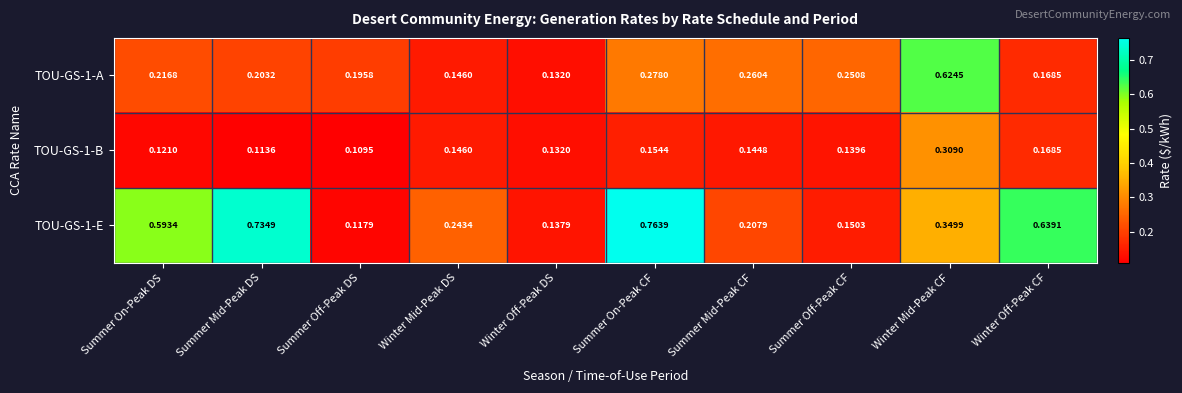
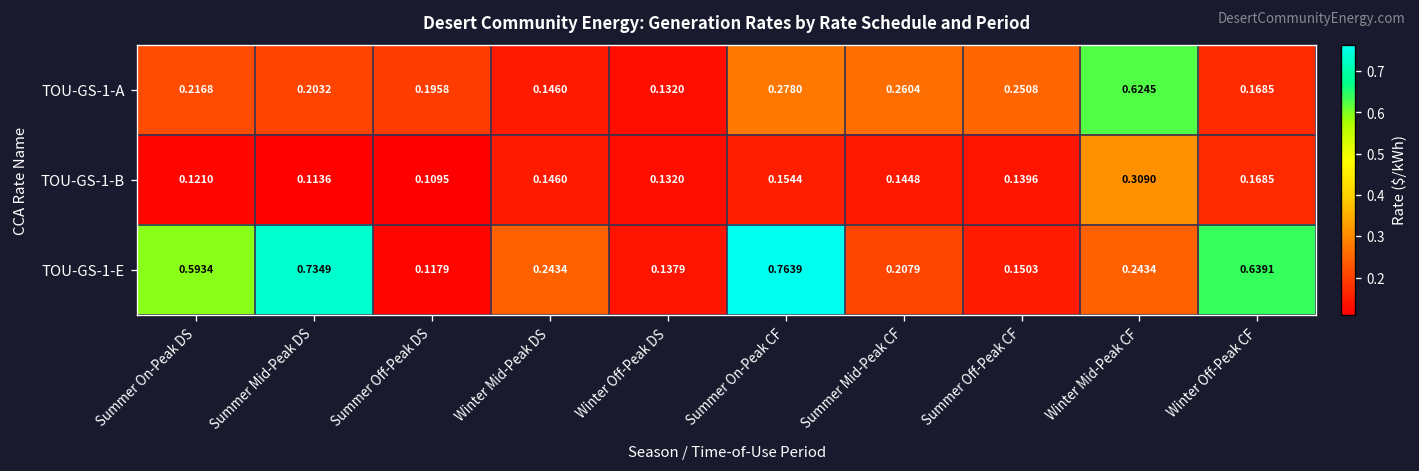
  {
    "TOU-GS-1-A": {
      "Summer On-Peak DS": 0.2168,
      "Summer Mid-Peak DS": 0.2032,
      "Summer Off-Peak DS": 0.1958,
      "Winter Mid-Peak DS": 0.1460,
      "Winter Off-Peak DS": 0.1320,
      "Summer On-Peak CF": 0.2780,
      "Summer Mid-Peak CF": 0.2604,
      "Summer Off-Peak CF": 0.2508,
      "Winter Mid-Peak CF": 0.6245,
      "Winter Off-Peak CF": 0.1685
    },
    "TOU-GS-1-B": {
      "Summer On-Peak DS": 0.1210,
      "Summer Mid-Peak DS": 0.1136,
      "Summer Off-Peak DS": 0.1095,
      "Winter Mid-Peak DS": 0.1460,
      "Winter Off-Peak DS": 0.1320,
      "Summer On-Peak CF": 0.1544,
      "Summer Mid-Peak CF": 0.1448,
      "Summer Off-Peak CF": 0.1396,
      "Winter Mid-Peak CF": 0.3090,
      "Winter Off-Peak CF": 0.1685
    },
    "TOU-GS-1-E": {
      "Summer On-Peak DS": 0.5934,
      "Summer Mid-Peak DS": 0.7349,
      "Summer Off-Peak DS": 0.1179,
      "Winter Mid-Peak DS": 0.2434,
      "Winter Off-Peak DS": 0.1379,
      "Summer On-Peak CF": 0.7639,
      "Summer Mid-Peak CF": 0.2079,
      "Summer Off-Peak CF": 0.1503,
-     "Winter Mid-Peak CF": 0.3499,
+     "Winter Mid-Peak CF": 0.2434,
      "Winter Off-Peak CF": 0.6391
    }
  }
